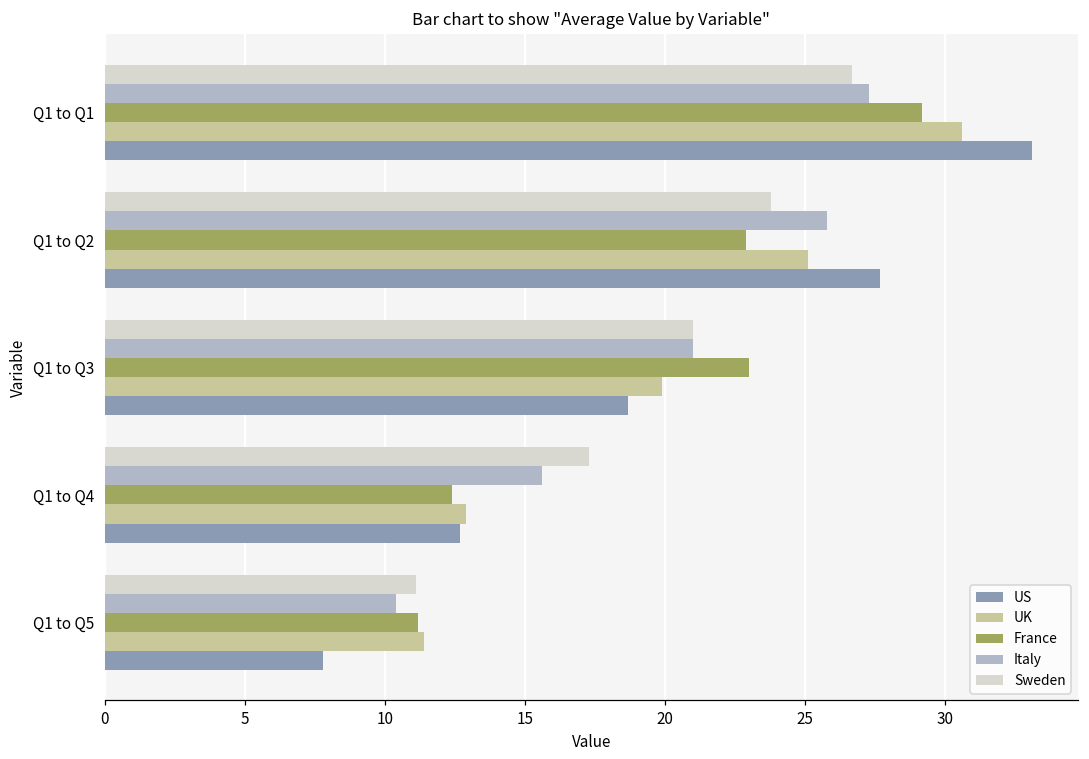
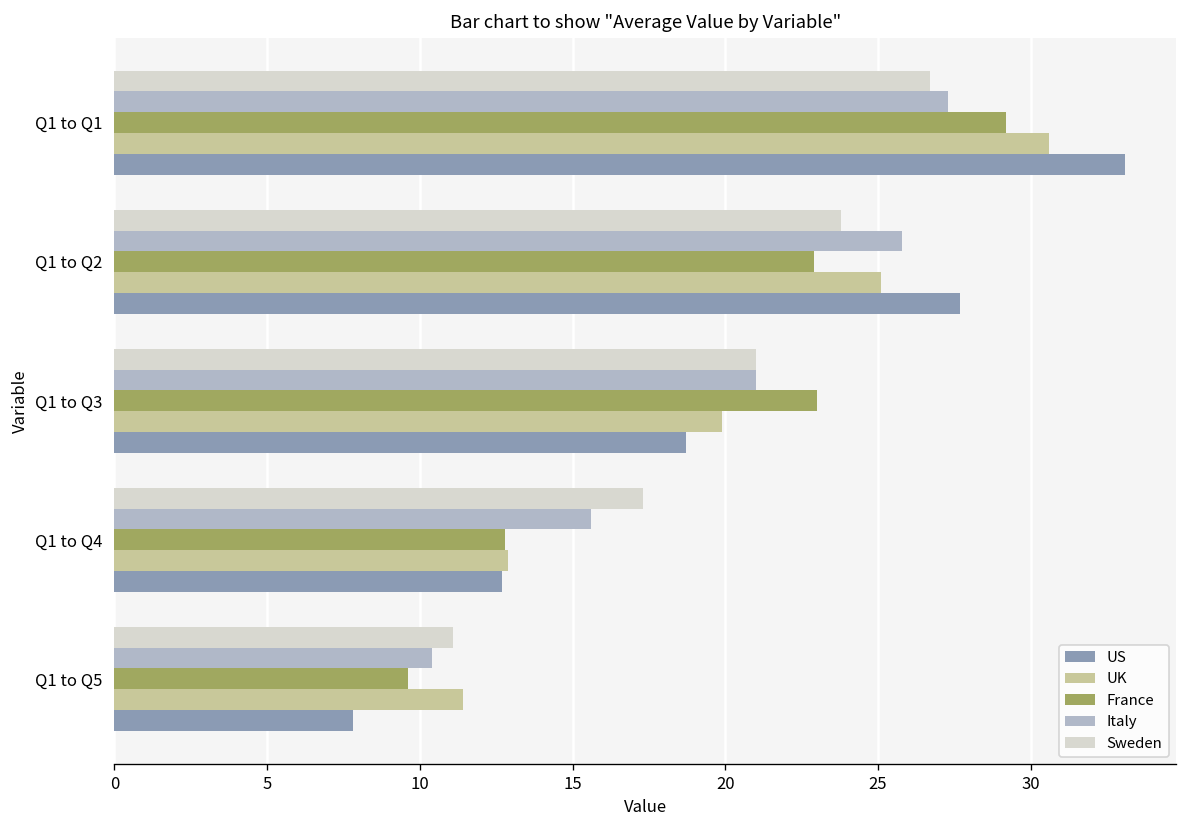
  {
    "France": {
      "Q1 to Q1": 29.2,
      "Q1 to Q2": 22.9,
      "Q1 to Q3": 23.0,
-     "Q1 to Q4": 12.4,
-     "Q1 to Q5": 11.2
+     "Q1 to Q4": 12.8,
+     "Q1 to Q5": 9.6
    }
  }
